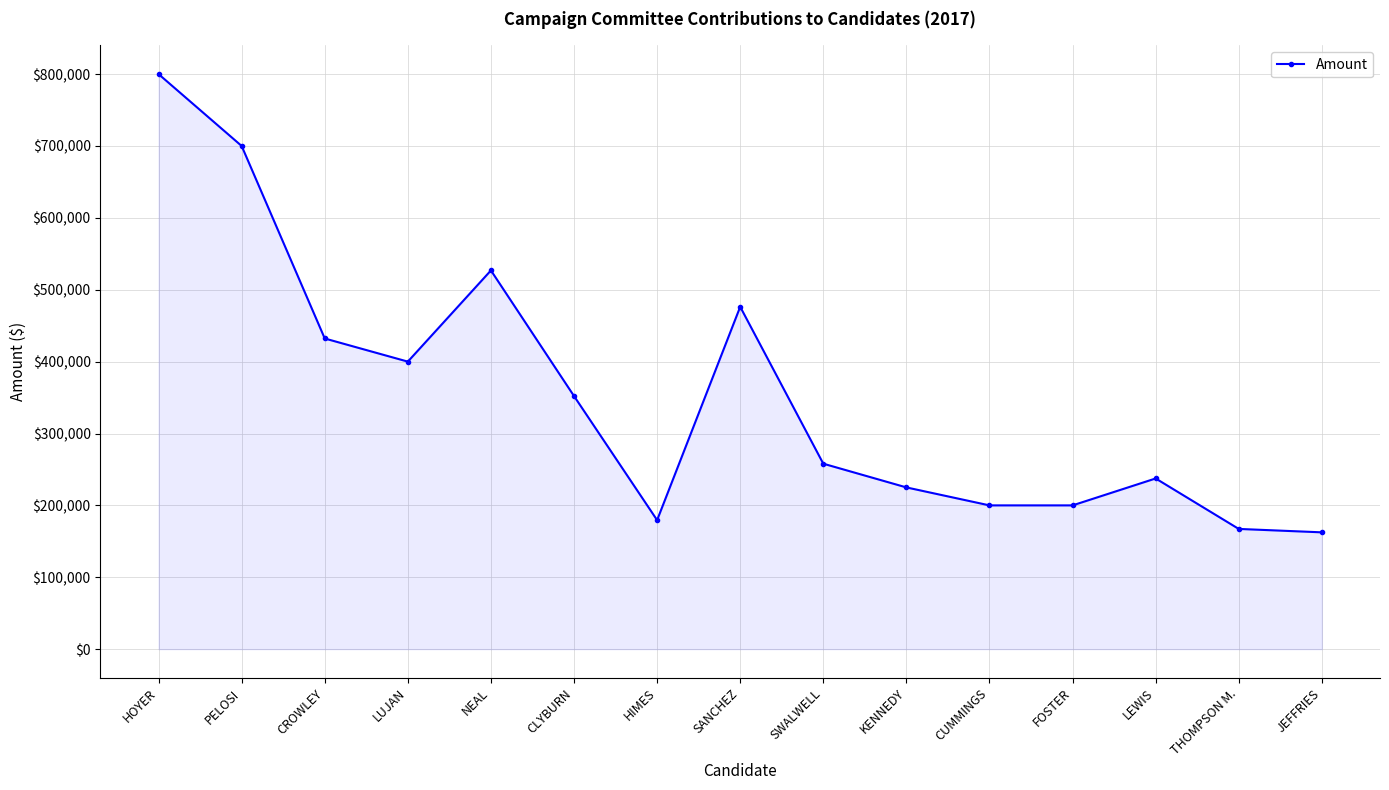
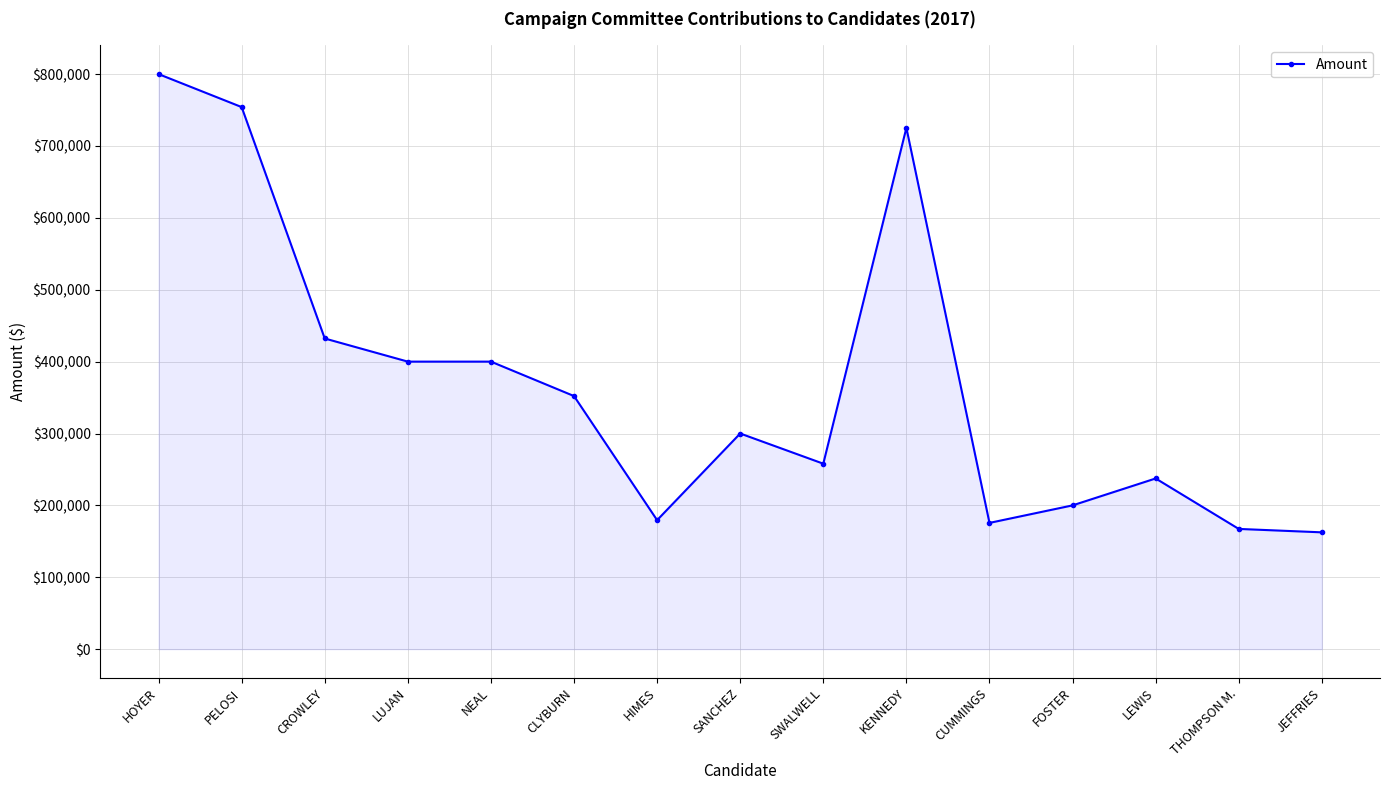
  {
    "HOYER": "$800,000",
-   "PELOSI": "$700,000",
+   "PELOSI": "$750,000",
    "CROWLEY": "$430,000",
    "LUJAN": "$400,000",
-   "NEAL": "$530,000",
+   "NEAL": "$400,000",
    "CLYBURN": "$350,000",
    "HIMES": "$180,000",
-   "SANCHEZ": "$480,000",
+   "SANCHEZ": "$300,000",
    "SWALWELL": "$260,000",
-   "KENNEDY": "$230,000",
-   "CUMMINGS": "$200,000",
+   "KENNEDY": "$730,000",
+   "CUMMINGS": "$180,000",
    "FOSTER": "$200,000",
    "LEWIS": "$240,000",
    "THOMPSON M.": "$170,000",
    "JEFFRIES": "$160,000"
  }
